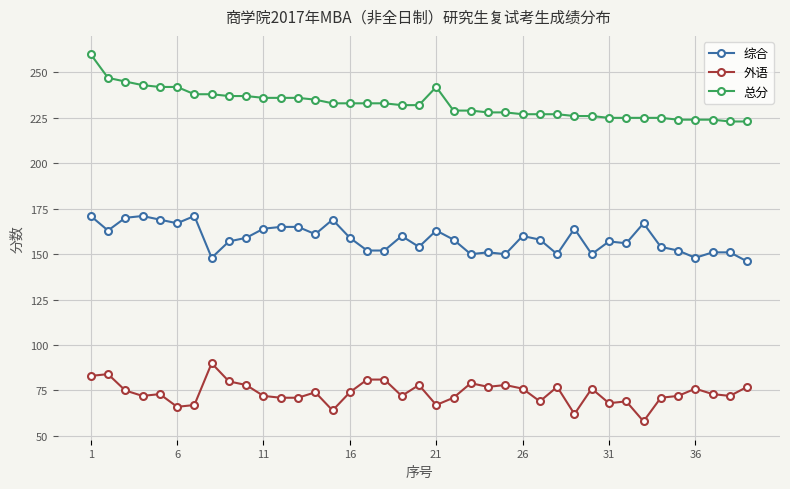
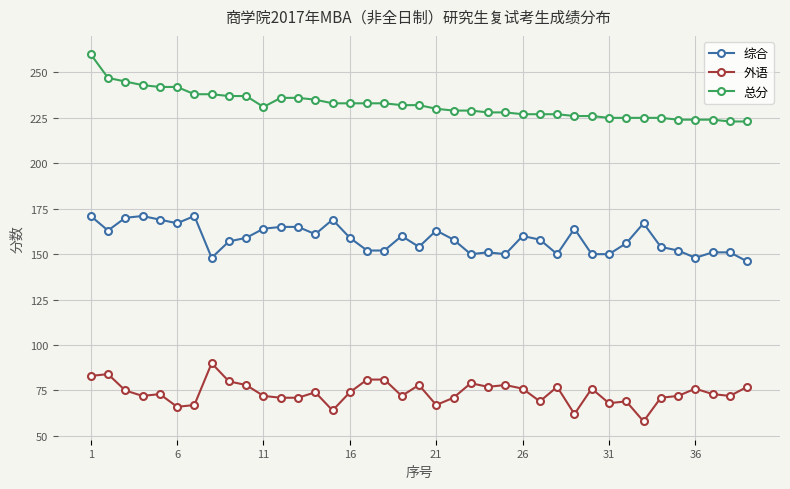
  {
    "综合": {
      "1": 171,
      "6": 167,
      "11": 164,
      "16": 159,
      "21": 163,
      "26": 160,
-     "31": 157,
+     "31": 150,
      "36": 148
    },
    "外语": {
      "1": 83,
      "6": 66,
      "11": 72,
      "16": 74,
      "21": 67,
      "26": 76,
      "31": 68,
      "36": 76
    },
    "总分": {
      "1": 260,
      "6": 242,
-     "11": 236,
+     "11": 231,
      "16": 233,
-     "21": 242,
+     "21": 230,
      "26": 227,
      "31": 225,
      "36": 224
    }
  }
